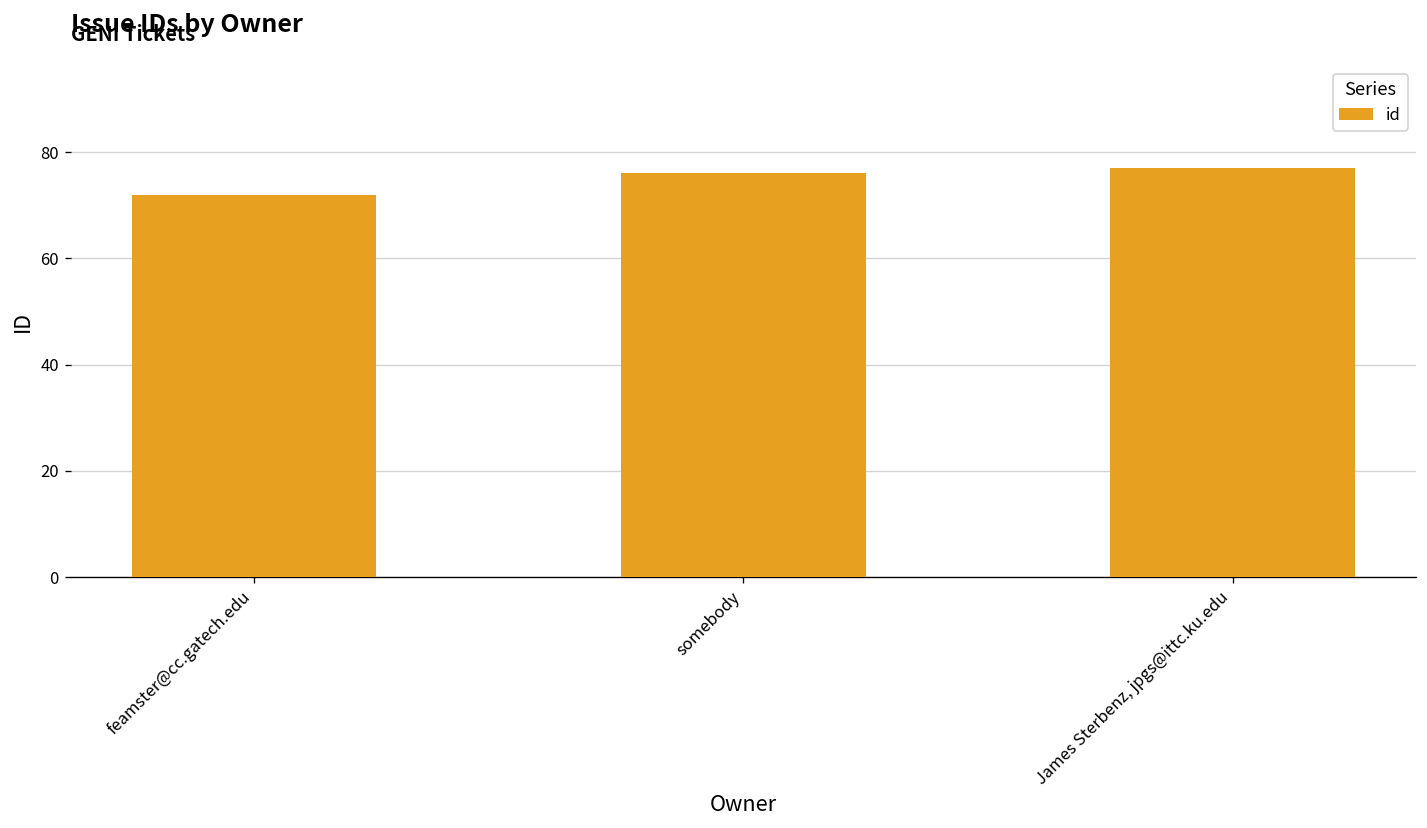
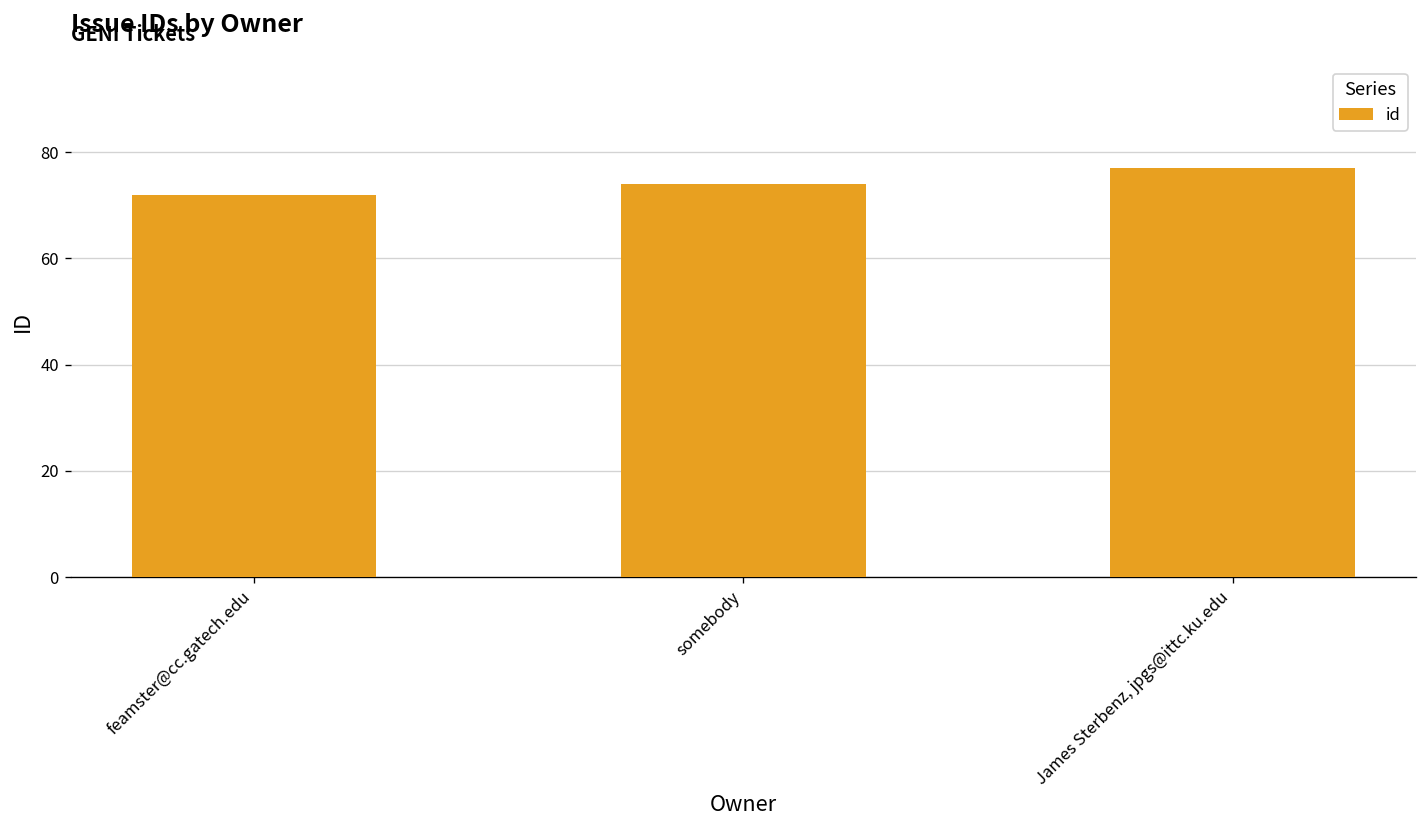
  {
    "feamster@cc.gatech.edu": 72,
-   "somebody": 76,
+   "somebody": 74,
    "James Sterbenz, jpgs@ittc.ku.edu": 77
  }
